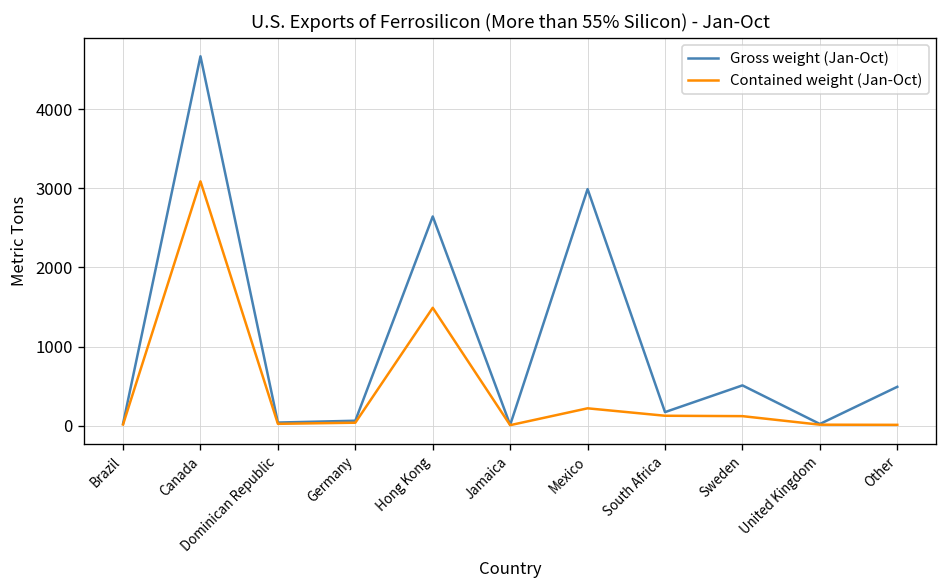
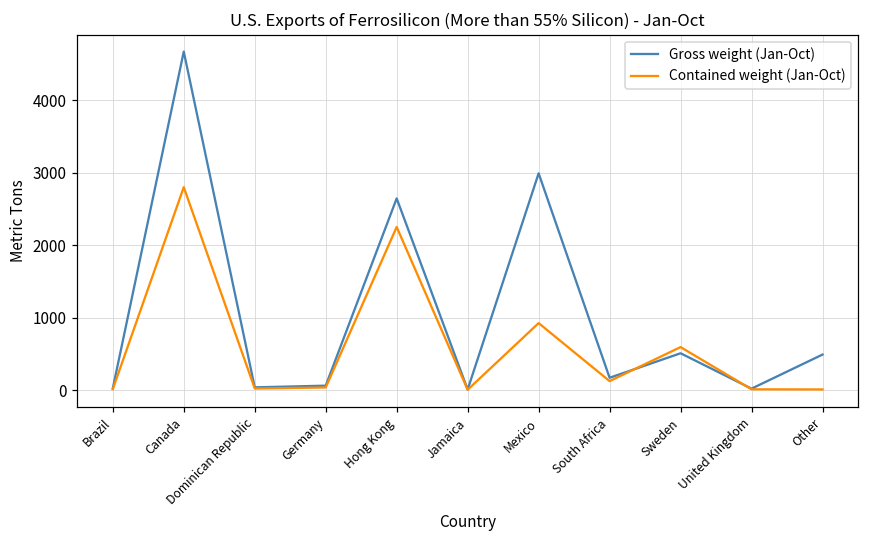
  {
    "Gross weight (Jan-Oct)": {
      "Canada": 4700,
      "Hong Kong": 2600,
      "Mexico": 3000,
      "South Africa": 200,
      "Sweden": 500,
      "Other": 500
    },
    "Contained weight (Jan-Oct)": {
-     "Canada": 3100,
-     "Hong Kong": 1500,
-     "Mexico": 200,
+     "Canada": 2800,
+     "Hong Kong": 2300,
+     "Mexico": 900,
      "South Africa": 100,
-     "Sweden": 100,
+     "Sweden": 600,
      "Other": 0
    }
  }
